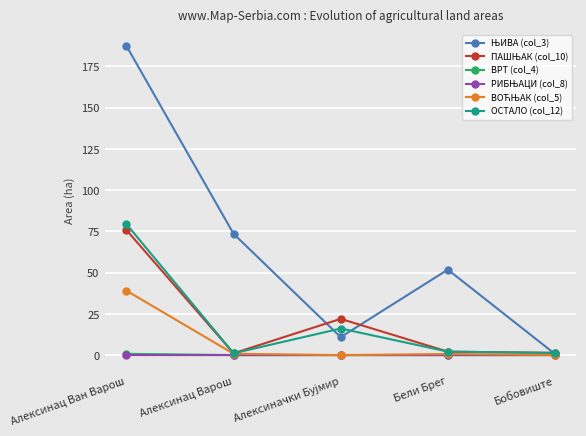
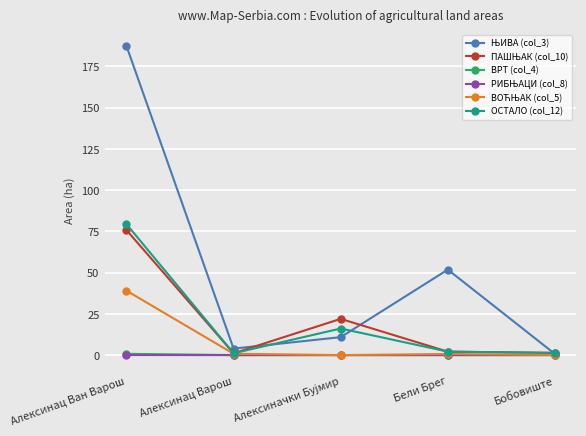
  {
    "ЊИВА (col_3)": {
      "Алексинац Ван Варош": 187,
-     "Алексинац Варош": 74,
+     "Алексинац Варош": 4,
      "Алексиначки Бујмир": 11,
      "Бели Брег": 52
    },
    "ПАШЊАК (col_10)": {
      "Алексинац Ван Варош": 76,
      "Алексиначки Бујмир": 22
    },
    "ВОЋЊАК (col_5)": {
      "Алексинац Ван Варош": 39
    }
  }
